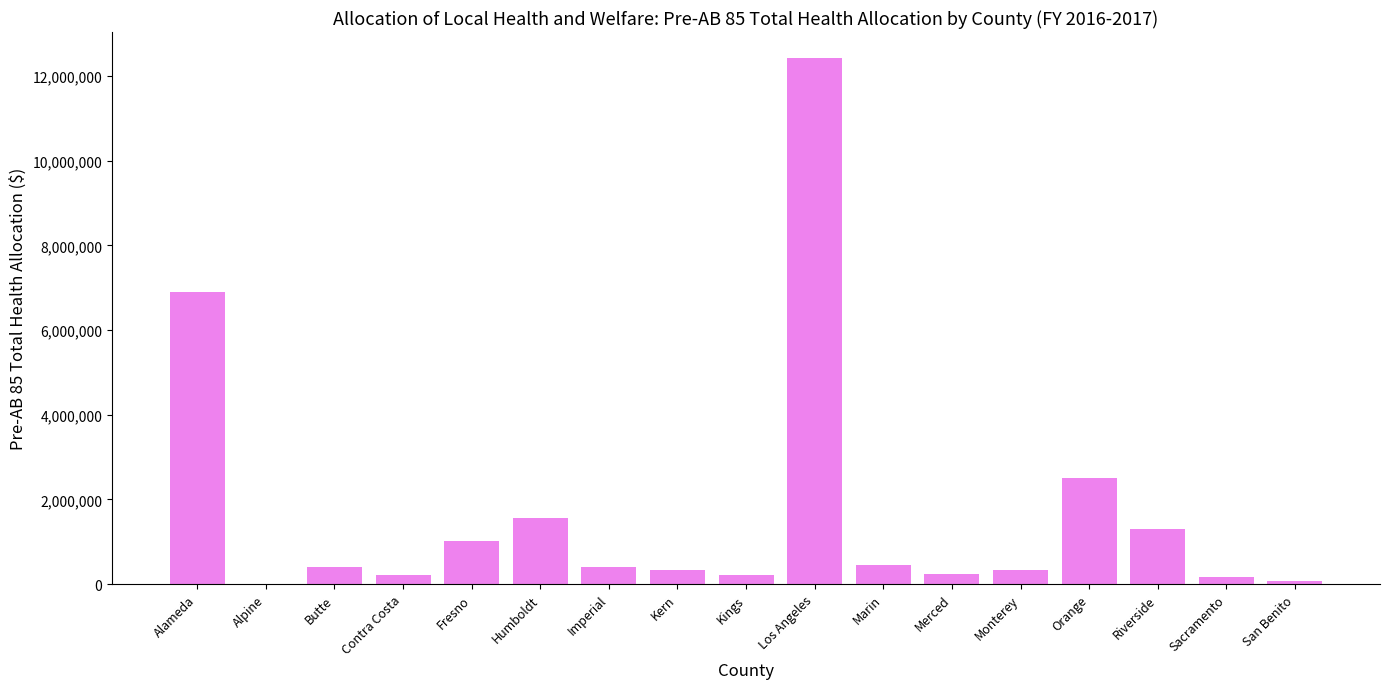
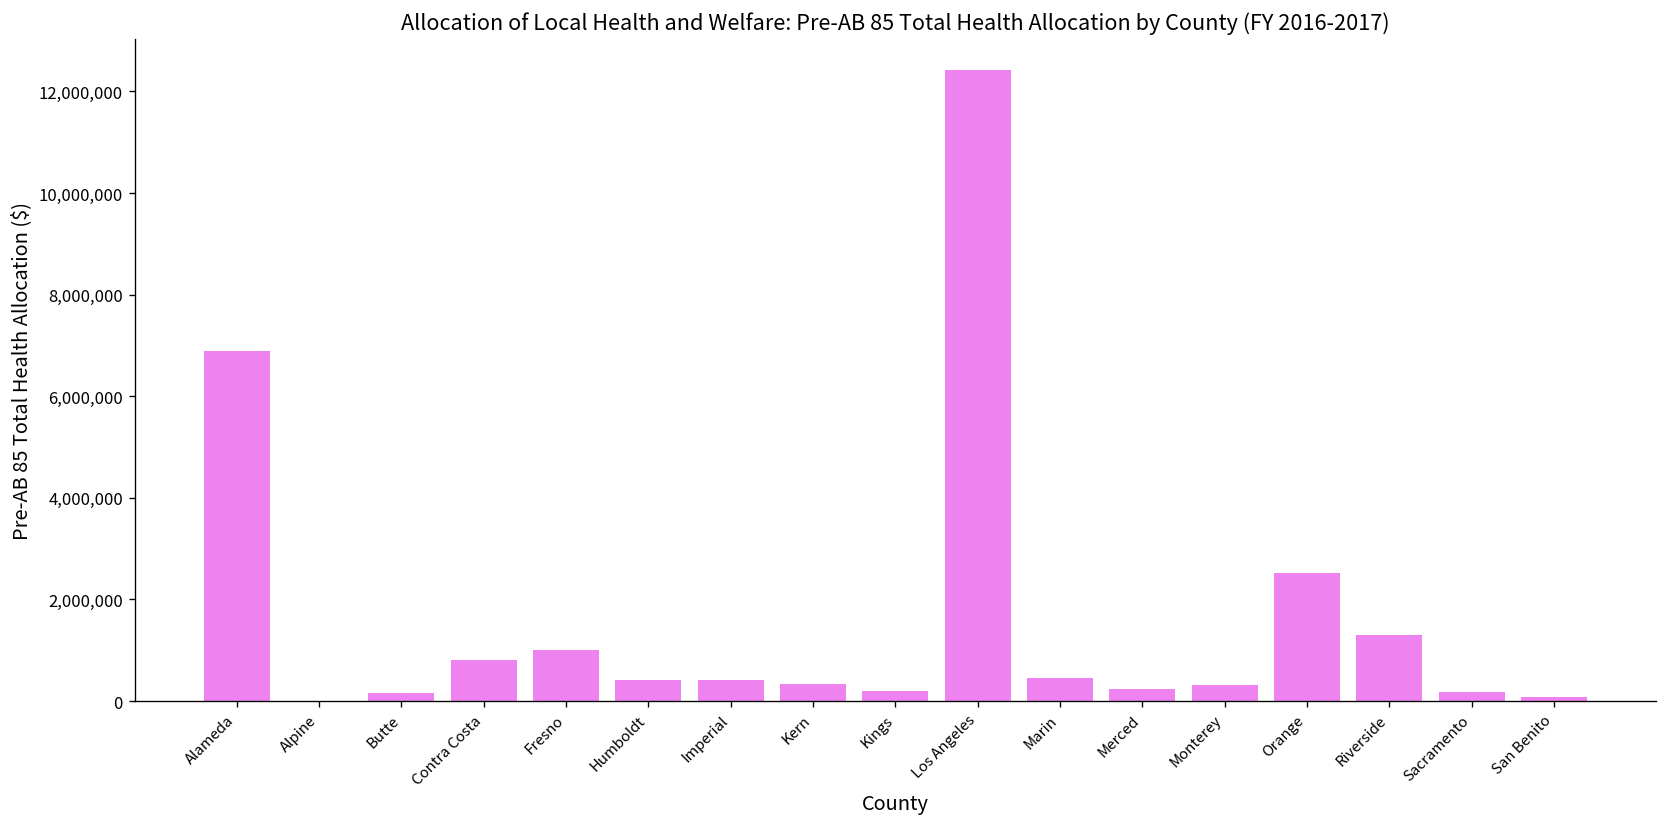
  {
    "Alameda": "6,900,000",
-   "Butte": "400,000",
-   "Contra Costa": "200,000",
+   "Butte": "200,000",
+   "Contra Costa": "800,000",
    "Fresno": "1,000,000",
-   "Humboldt": "1,600,000",
+   "Humboldt": "400,000",
    "Imperial": "400,000",
    "Kern": "300,000",
    "Kings": "200,000",
    "Los Angeles": "12,400,000",
    "Marin": "500,000",
    "Merced": "200,000",
    "Monterey": "300,000",
    "Orange": "2,500,000",
    "Riverside": "1,300,000",
    "Sacramento": "200,000",
    "San Benito": "100,000"
  }
